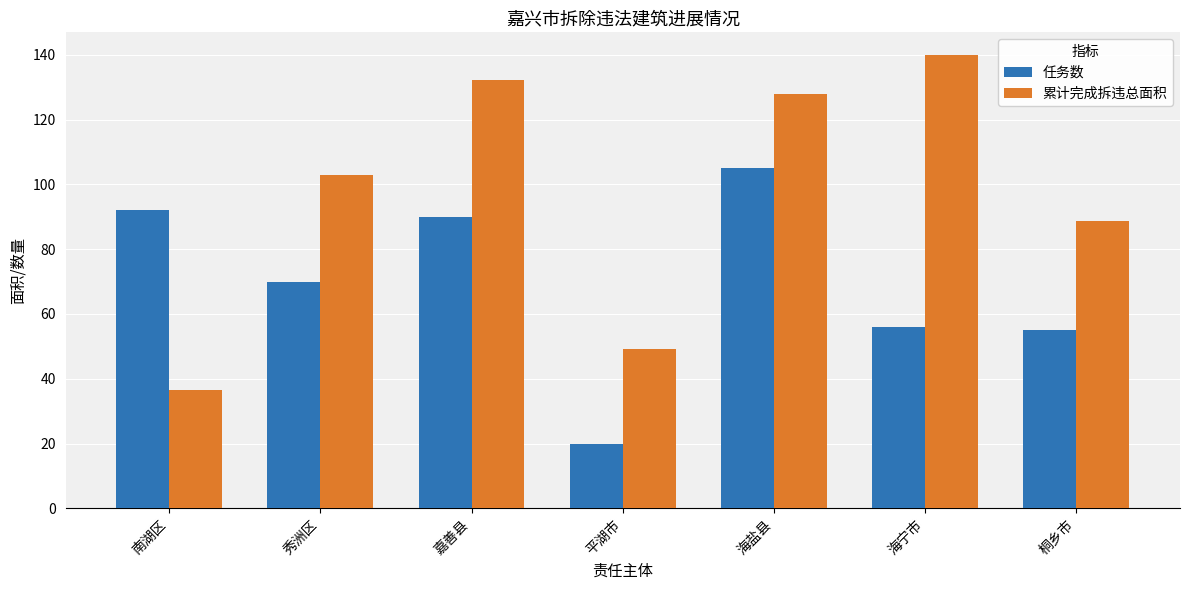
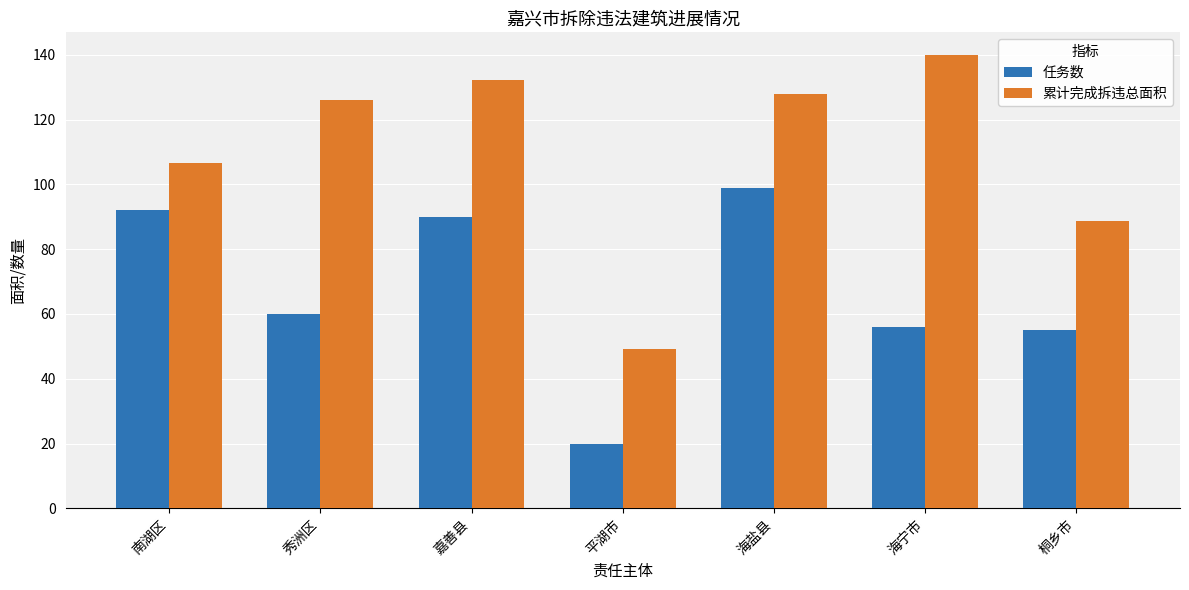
  {
    "任务数": {
      "南湖区": 92,
-     "秀洲区": 70,
+     "秀洲区": 60,
      "嘉善县": 90,
      "平湖市": 20,
-     "海盐县": 105,
+     "海盐县": 99,
      "海宁市": 56,
      "桐乡市": 55
    },
    "累计完成拆违总面积": {
-     "南湖区": 37,
-     "秀洲区": 103,
+     "南湖区": 107,
+     "秀洲区": 126,
      "嘉善县": 132,
      "平湖市": 49,
      "海盐县": 128,
      "海宁市": 140,
      "桐乡市": 89
    }
  }
